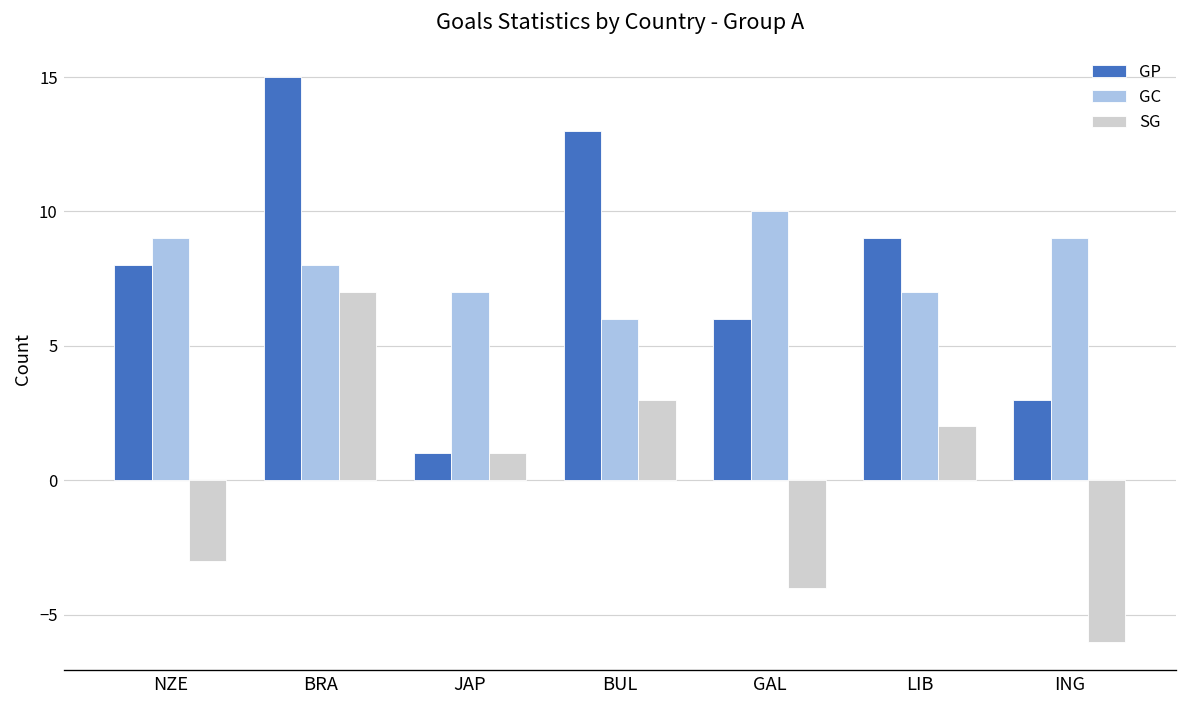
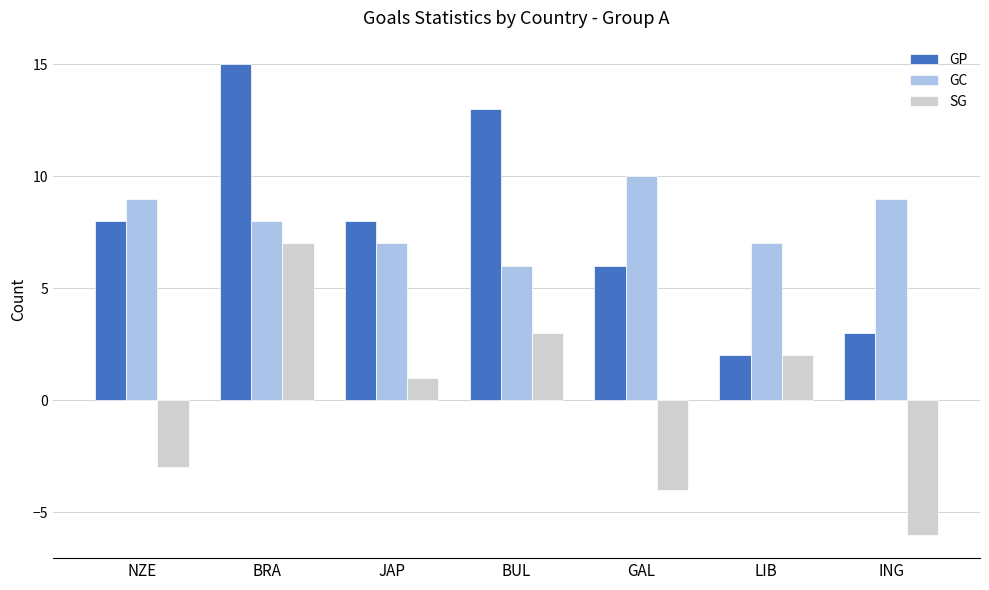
  {
    "GP": {
      "NZE": 8,
      "BRA": 15,
-     "JAP": 1,
+     "JAP": 8,
      "BUL": 13,
      "GAL": 6,
-     "LIB": 9,
+     "LIB": 2,
      "ING": 3
    }
  }
